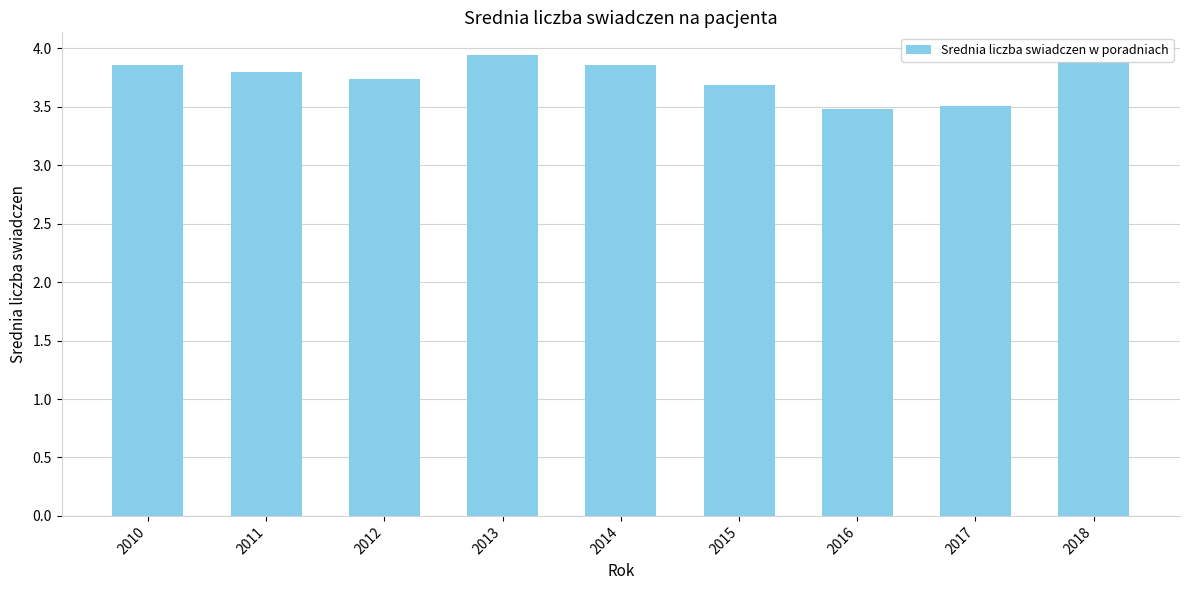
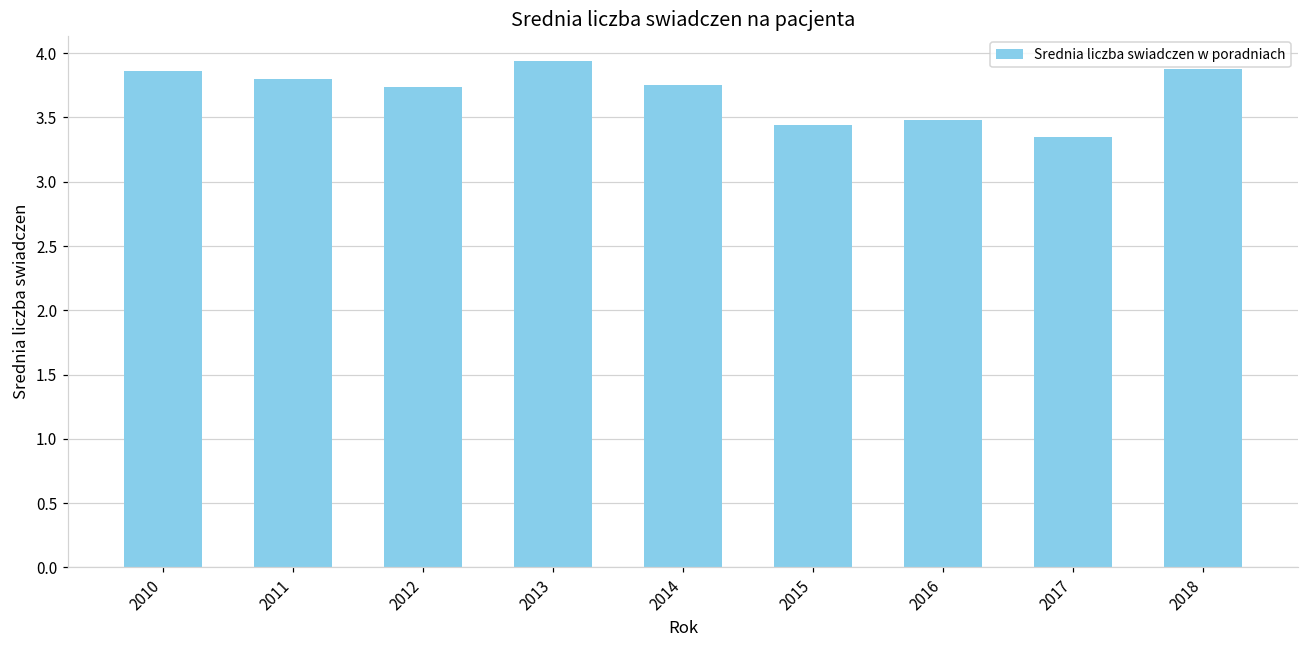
  {
    "2010": 3.86,
    "2011": 3.80,
    "2012": 3.74,
    "2013": 3.94,
-   "2014": 3.86,
-   "2015": 3.69,
+   "2014": 3.75,
+   "2015": 3.44,
    "2016": 3.48,
-   "2017": 3.51,
+   "2017": 3.35,
    "2018": 3.88
  }
